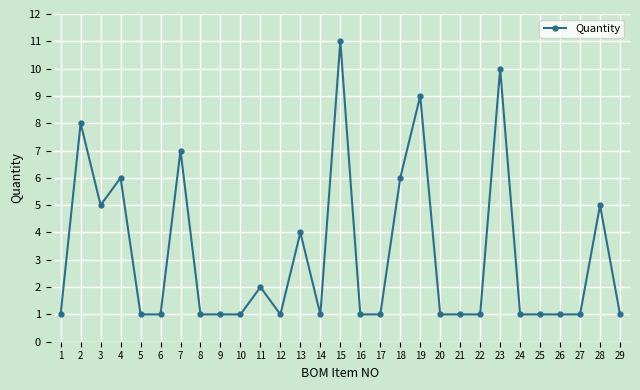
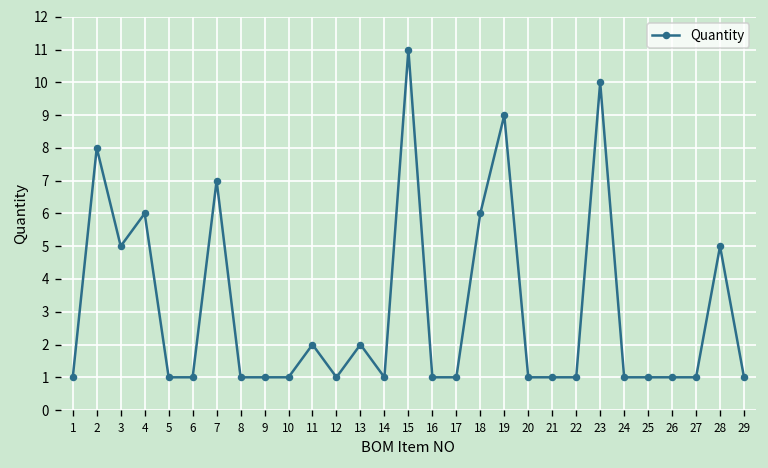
  {
    "1": 1,
    "2": 8,
    "3": 5,
    "4": 6,
    "5": 1,
    "6": 1,
    "7": 7,
    "8": 1,
    "9": 1,
    "10": 1,
    "11": 2,
    "12": 1,
-   "13": 4,
+   "13": 2,
    "14": 1,
    "15": 11,
    "16": 1,
    "17": 1,
    "18": 6,
    "19": 9,
    "20": 1,
    "21": 1,
    "22": 1,
    "23": 10,
    "24": 1,
    "25": 1,
    "26": 1,
    "27": 1,
    "28": 5,
    "29": 1
  }
